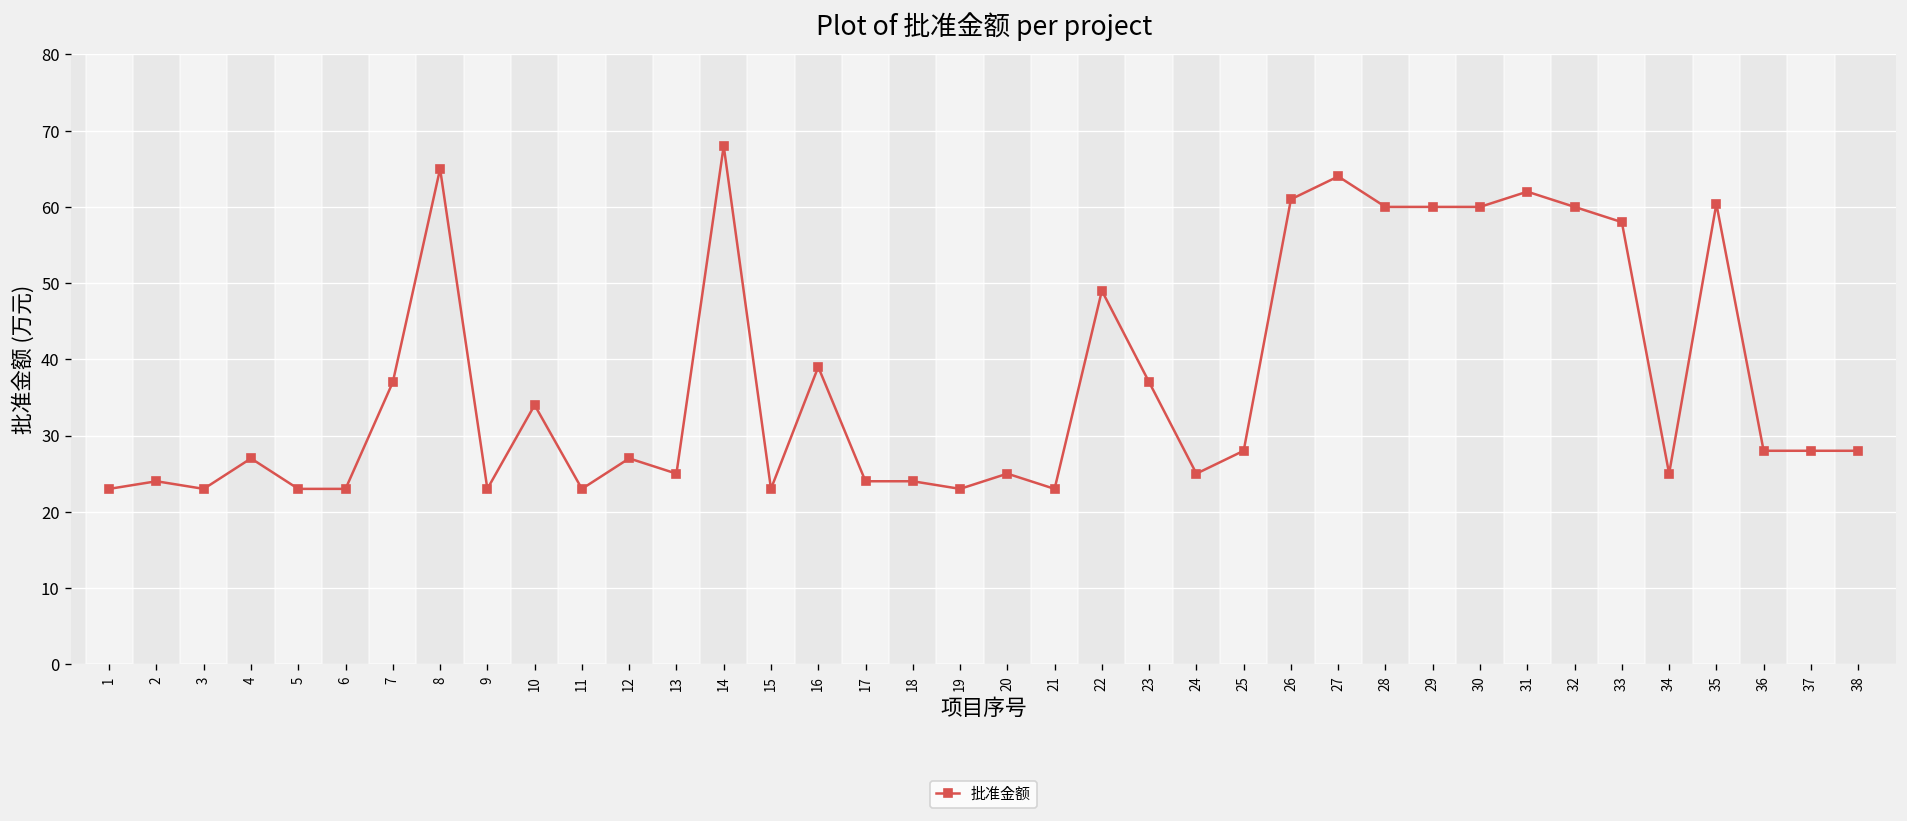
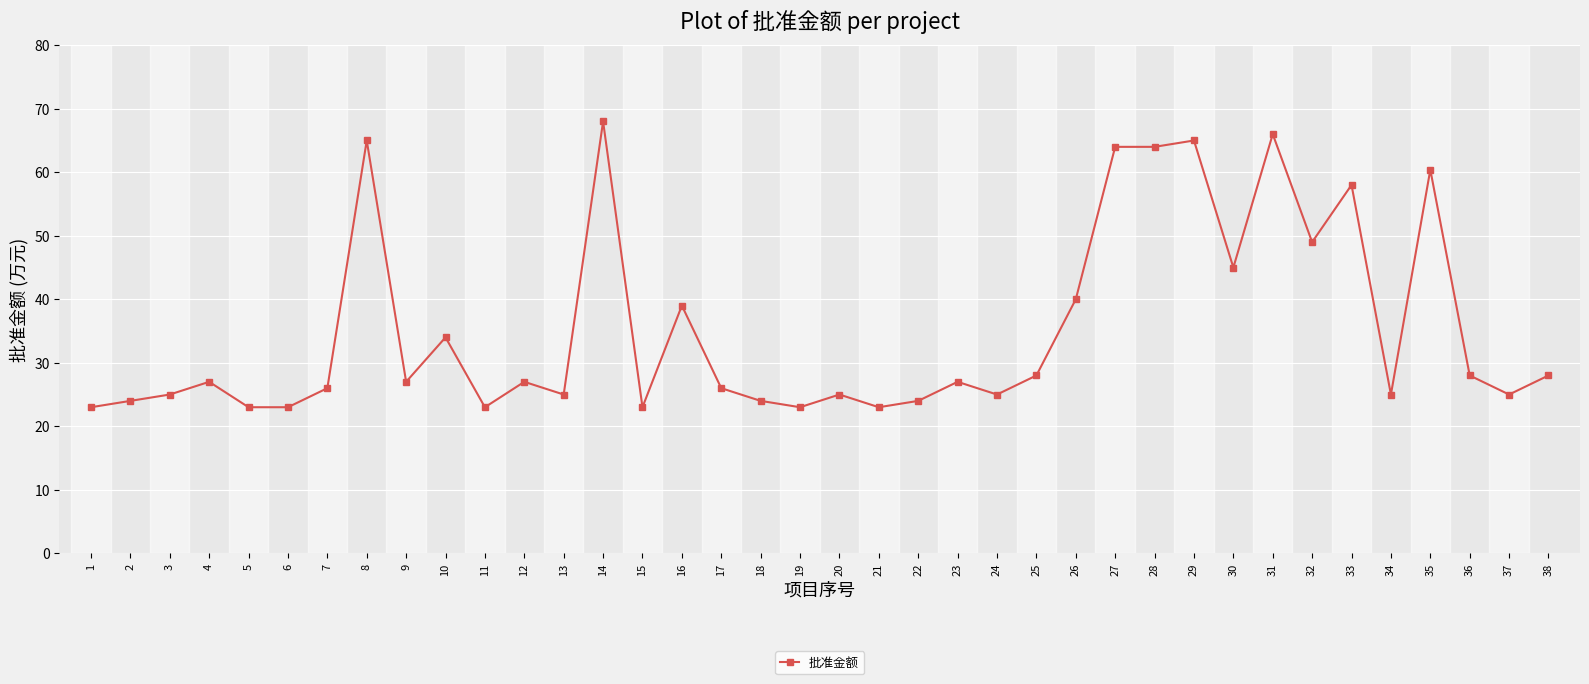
  {
    "1": 23,
    "2": 24,
-   "3": 23,
+   "3": 25,
    "4": 27,
    "5": 23,
    "6": 23,
-   "7": 37,
+   "7": 26,
    "8": 65,
-   "9": 23,
+   "9": 27,
    "10": 34,
    "11": 23,
    "12": 27,
    "13": 25,
    "14": 68,
    "15": 23,
    "16": 39,
-   "17": 24,
+   "17": 26,
    "18": 24,
    "19": 23,
    "20": 25,
    "21": 23,
-   "22": 49,
-   "23": 37,
+   "22": 24,
+   "23": 27,
    "24": 25,
    "25": 28,
-   "26": 61,
+   "26": 40,
    "27": 64,
-   "28": 60,
-   "29": 60,
-   "30": 60,
-   "31": 62,
-   "32": 60,
+   "28": 64,
+   "29": 65,
+   "30": 45,
+   "31": 66,
+   "32": 49,
    "33": 58,
    "34": 25,
    "35": 60,
    "36": 28,
-   "37": 28,
+   "37": 25,
    "38": 28
  }
